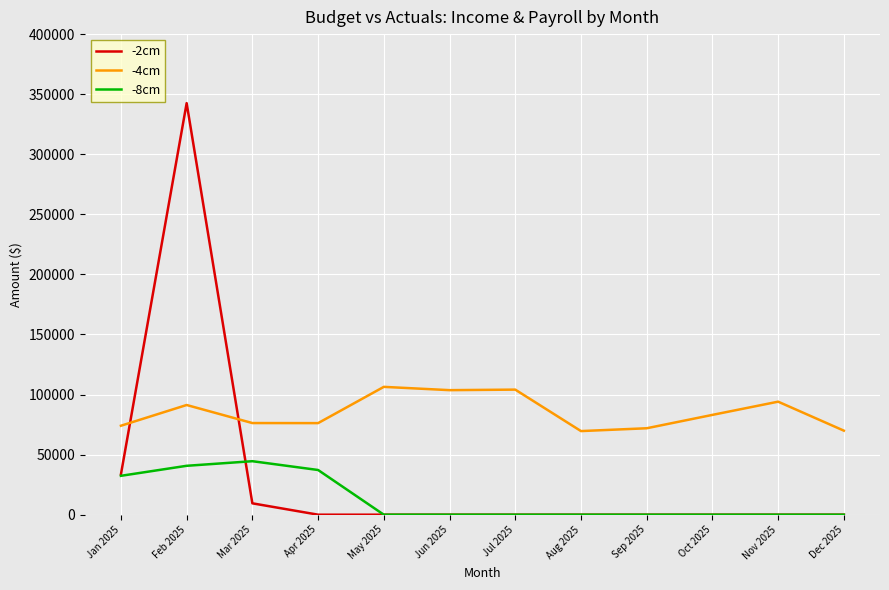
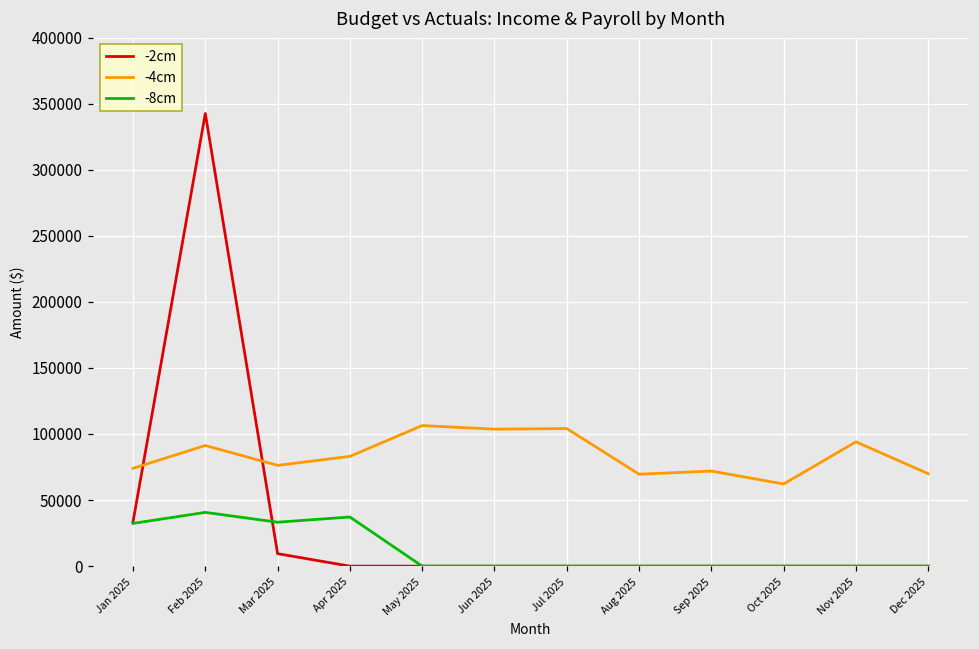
  {
    "-2cm": {
      "Feb 2025": 343000,
      "Mar 2025": 9000,
      "Apr 2025": 0
    },
    "-4cm": {
      "Jan 2025": 74000,
      "Feb 2025": 91000,
      "Mar 2025": 76000,
-     "Apr 2025": 76000,
+     "Apr 2025": 83000,
      "May 2025": 106000,
      "Jun 2025": 104000,
      "Jul 2025": 104000,
      "Aug 2025": 70000,
      "Sep 2025": 72000,
-     "Oct 2025": 83000,
+     "Oct 2025": 62000,
      "Nov 2025": 94000,
      "Dec 2025": 70000
    },
    "-8cm": {
      "Feb 2025": 41000,
-     "Mar 2025": 45000,
+     "Mar 2025": 33000,
      "Apr 2025": 37000
    }
  }
